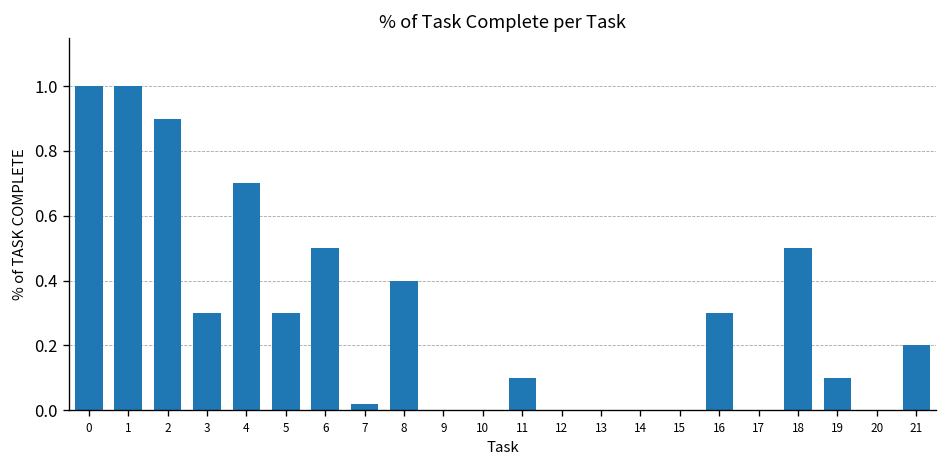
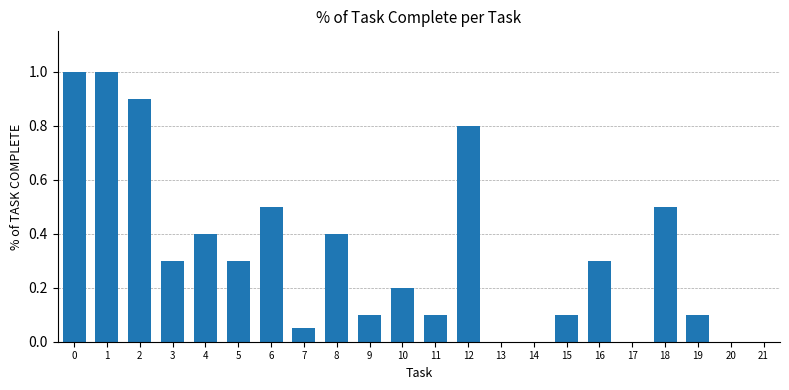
  {
    "0": 1.00,
    "1": 1.00,
    "2": 0.90,
    "3": 0.30,
-   "4": 0.7,
+   "4": 0.4,
    "5": 0.30,
    "6": 0.50,
-   "7": 0.02,
+   "7": 0.05,
    "8": 0.40,
-   "9": 0.0,
-   "10": 0.0,
+   "9": 0.1,
+   "10": 0.2,
    "11": 0.10,
-   "12": 0.0,
+   "12": 0.8,
    "13": 0.00,
    "14": 0.00,
-   "15": 0.0,
+   "15": 0.1,
    "16": 0.30,
    "17": 0.00,
    "18": 0.50,
    "19": 0.10,
    "20": 0.00,
-   "21": 0.2
+   "21": 0.0
  }
